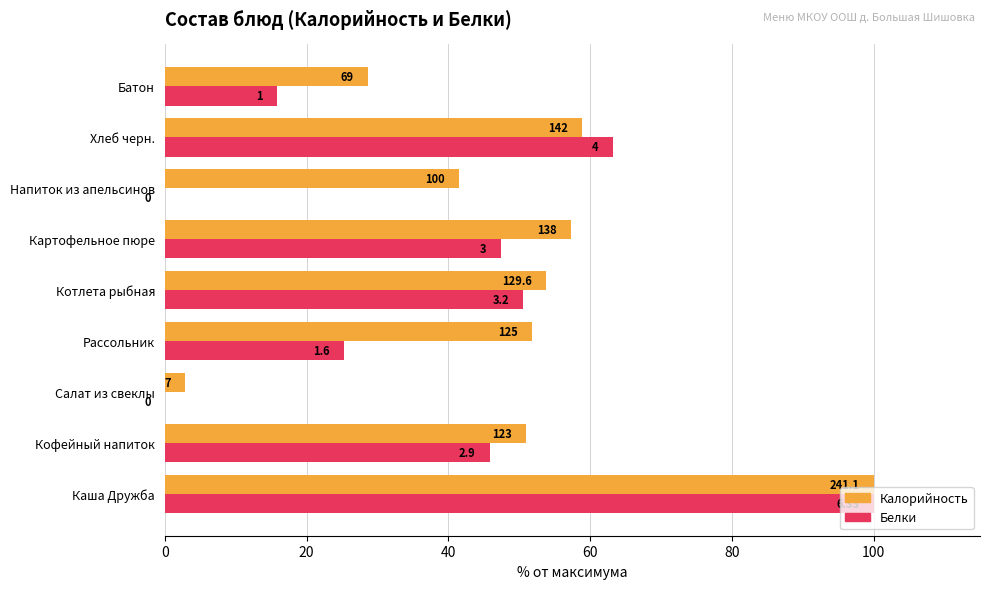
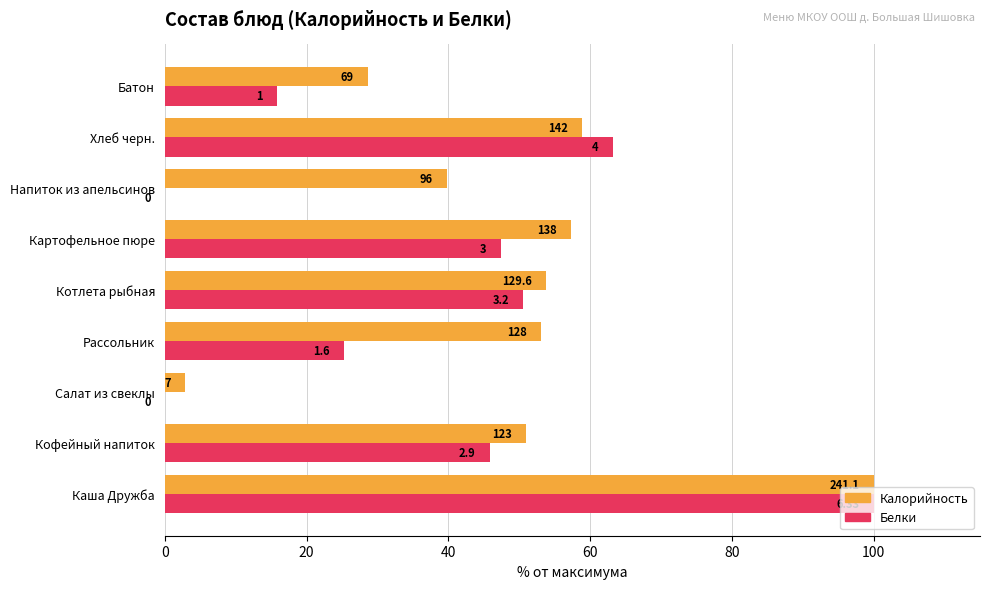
  {
    "Калорийность": {
-     "Напиток из апельсинов": 100,
-     "Рассольник": 125
+     "Напиток из апельсинов": 96,
+     "Рассольник": 128
    },
    "Белки": {
      "Напиток из апельсинов": 0,
      "Салат из свеклы": 0
    }
  }
